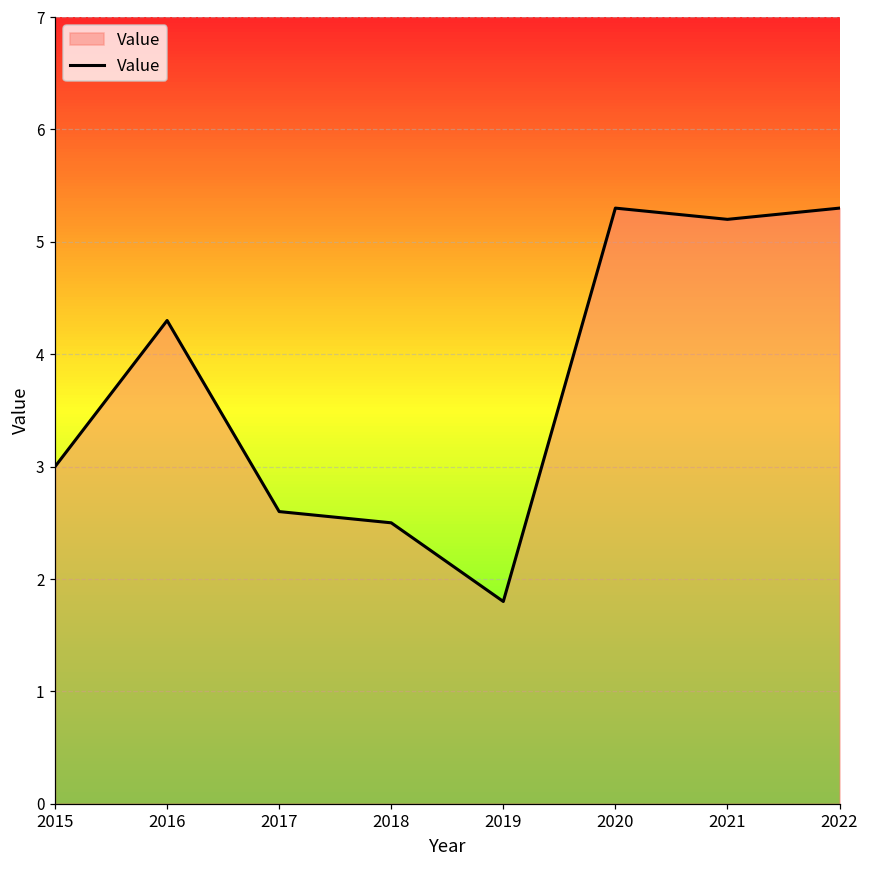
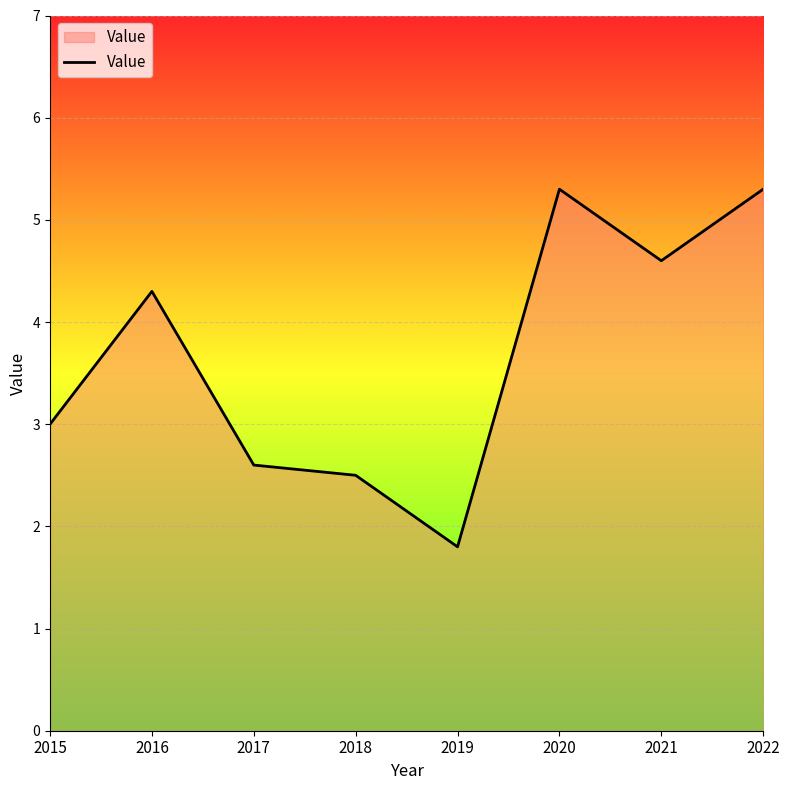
  {
    "2015": 3.0,
    "2016": 4.3,
    "2017": 2.6,
    "2018": 2.5,
    "2019": 1.8,
    "2020": 5.3,
-   "2021": 5.2,
+   "2021": 4.6,
    "2022": 5.3
  }
